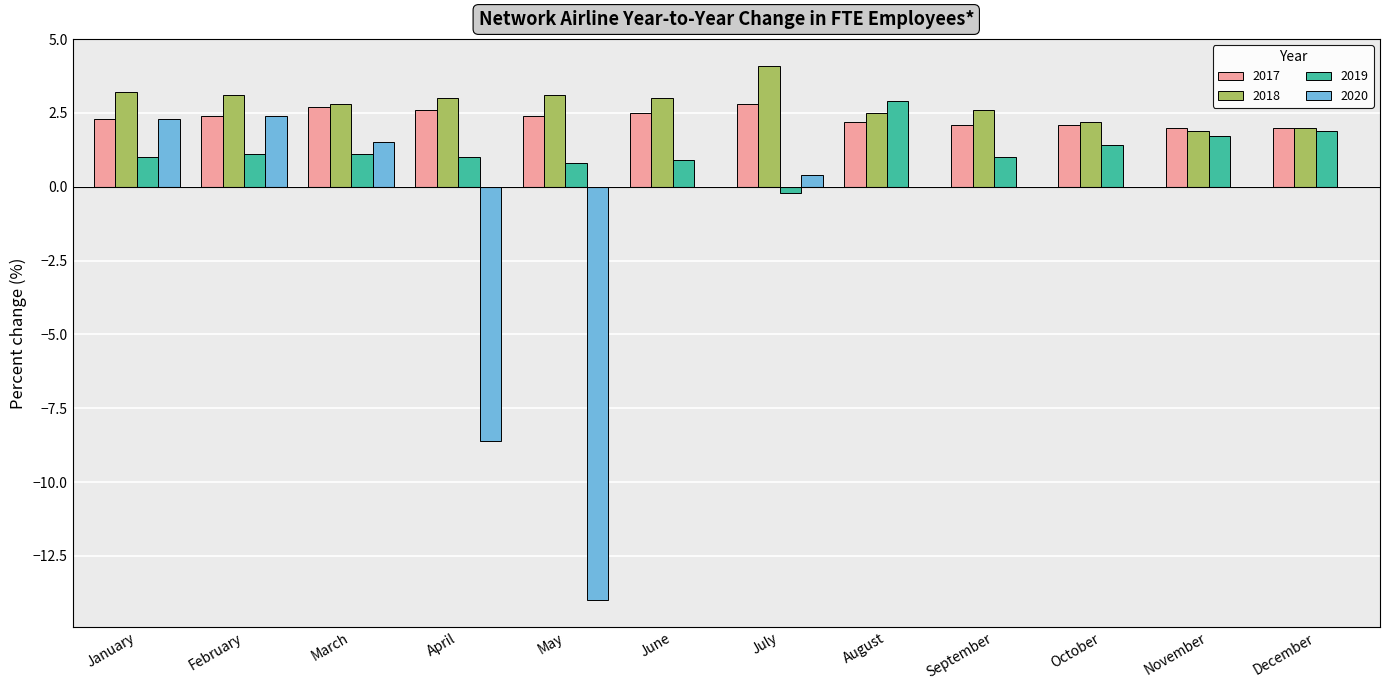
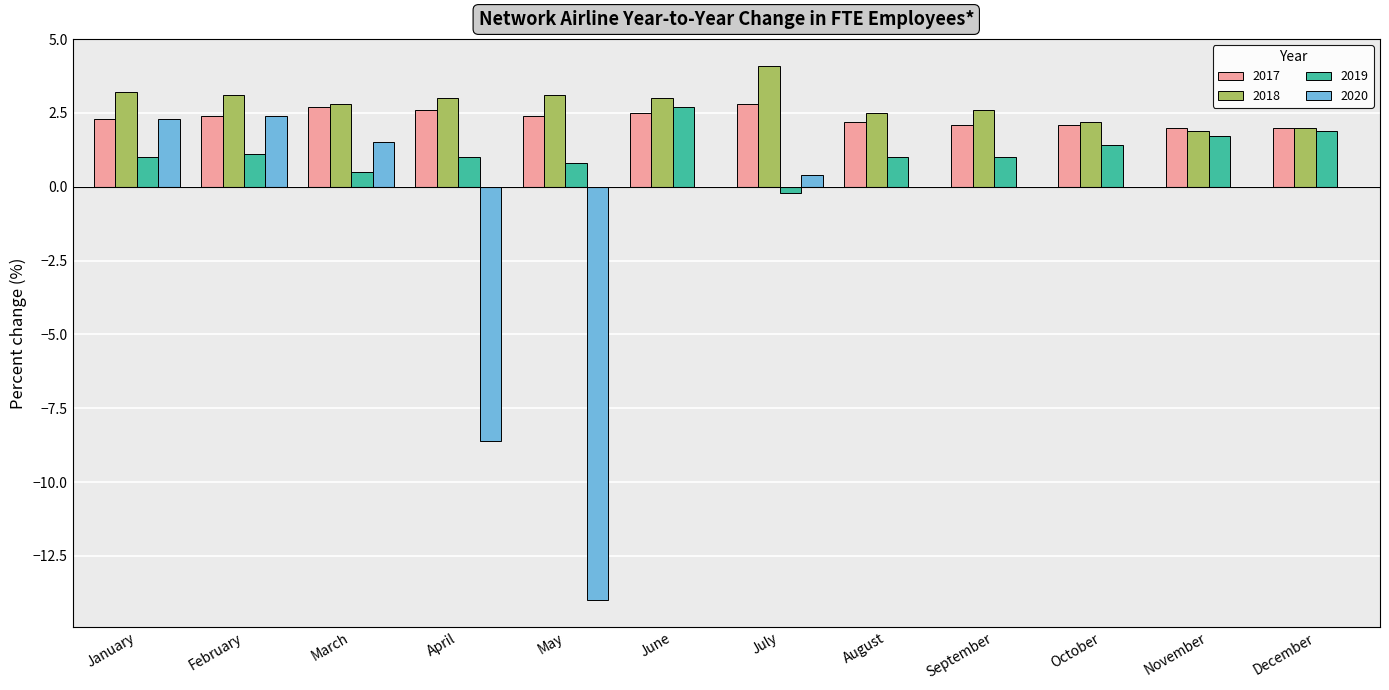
  {
    "2017": {
      "January": 2.3,
      "February": 2.4,
      "March": 2.7,
      "April": 2.6,
      "May": 2.4,
      "June": 2.5,
      "July": 2.8,
      "August": 2.2,
      "September": 2.1,
      "October": 2.1,
      "November": 2.0,
      "December": 2.0
    },
    "2018": {
      "January": 3.2,
      "February": 3.1,
      "March": 2.8,
      "April": 3.0,
      "May": 3.1,
      "June": 3.0,
      "July": 4.1,
      "August": 2.5,
      "September": 2.6,
      "October": 2.2,
      "November": 1.9,
      "December": 2.0
    },
    "2019": {
      "January": 1.0,
      "February": 1.1,
-     "March": 1.1,
+     "March": 0.5,
      "April": 1.0,
      "May": 0.8,
-     "June": 0.9,
+     "June": 2.7,
      "July": -0.2,
-     "August": 2.9,
+     "August": 1.0,
      "September": 1.0,
      "October": 1.4,
      "November": 1.7,
      "December": 1.9
    },
    "2020": {
      "January": 2.3,
      "February": 2.4,
      "March": 1.5,
      "April": -8.6,
      "May": -14.0,
      "June": 0.0,
      "July": 0.4,
      "August": 0.0,
      "September": 0.0,
      "October": 0.0,
      "November": 0.0,
      "December": 0.0
    }
  }
